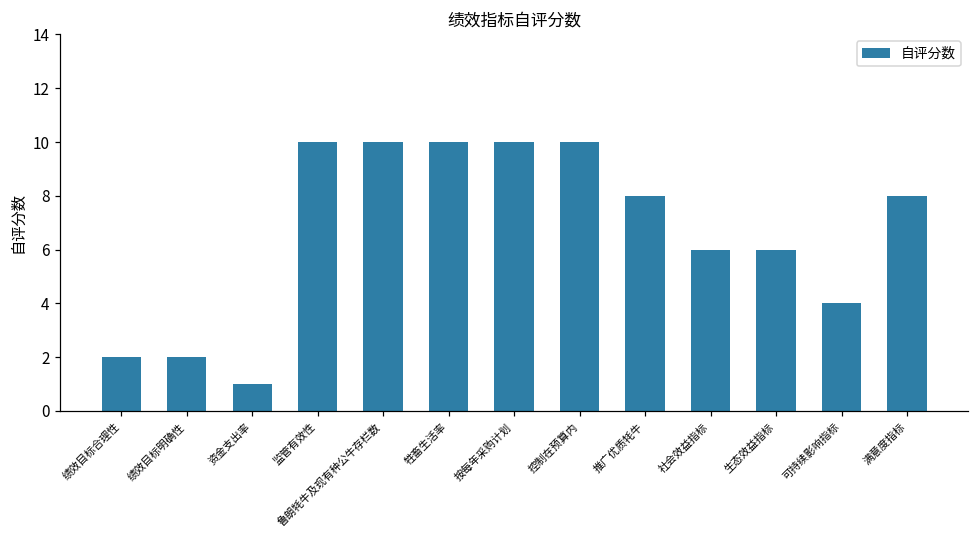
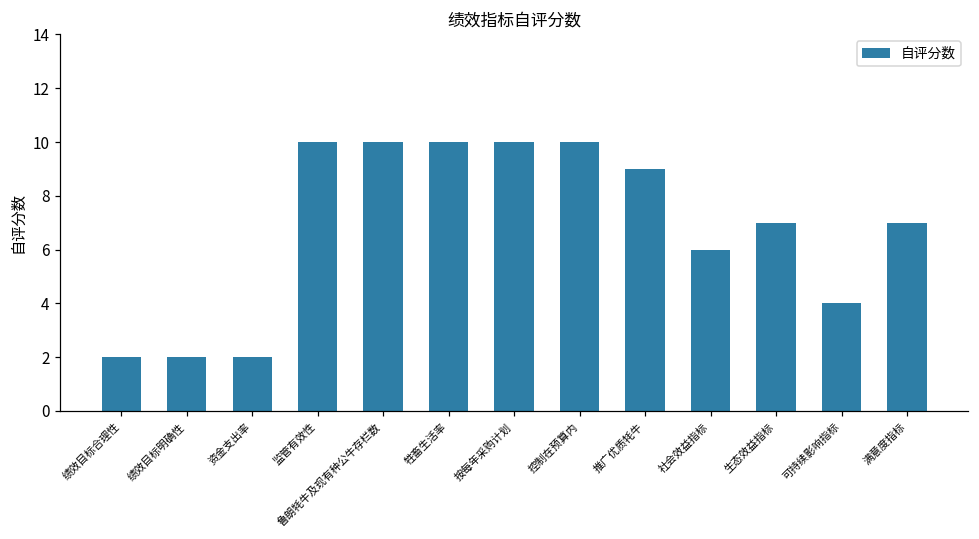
  {
    "绩效目标合理性": 2,
    "绩效目标明确性": 2,
-   "资金支出率": 1,
+   "资金支出率": 2,
    "监管有效性": 10,
    "鲁朗牦牛及现有种公牛存栏数": 10,
    "牲畜生活率": 10,
    "按每年采购计划": 10,
    "控制在预算内": 10,
-   "推广优质牦牛": 8,
+   "推广优质牦牛": 9,
    "社会效益指标": 6,
-   "生态效益指标": 6,
+   "生态效益指标": 7,
    "可持续影响指标": 4,
-   "满意度指标": 8
+   "满意度指标": 7
  }
